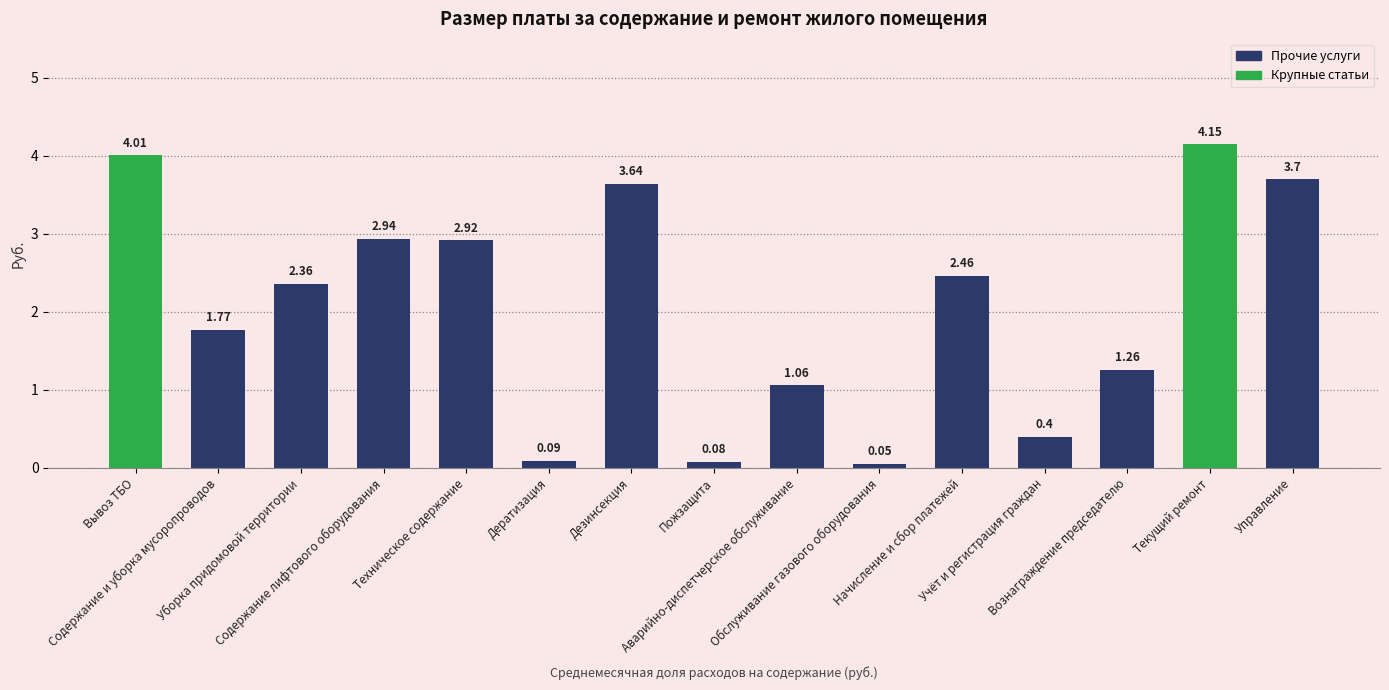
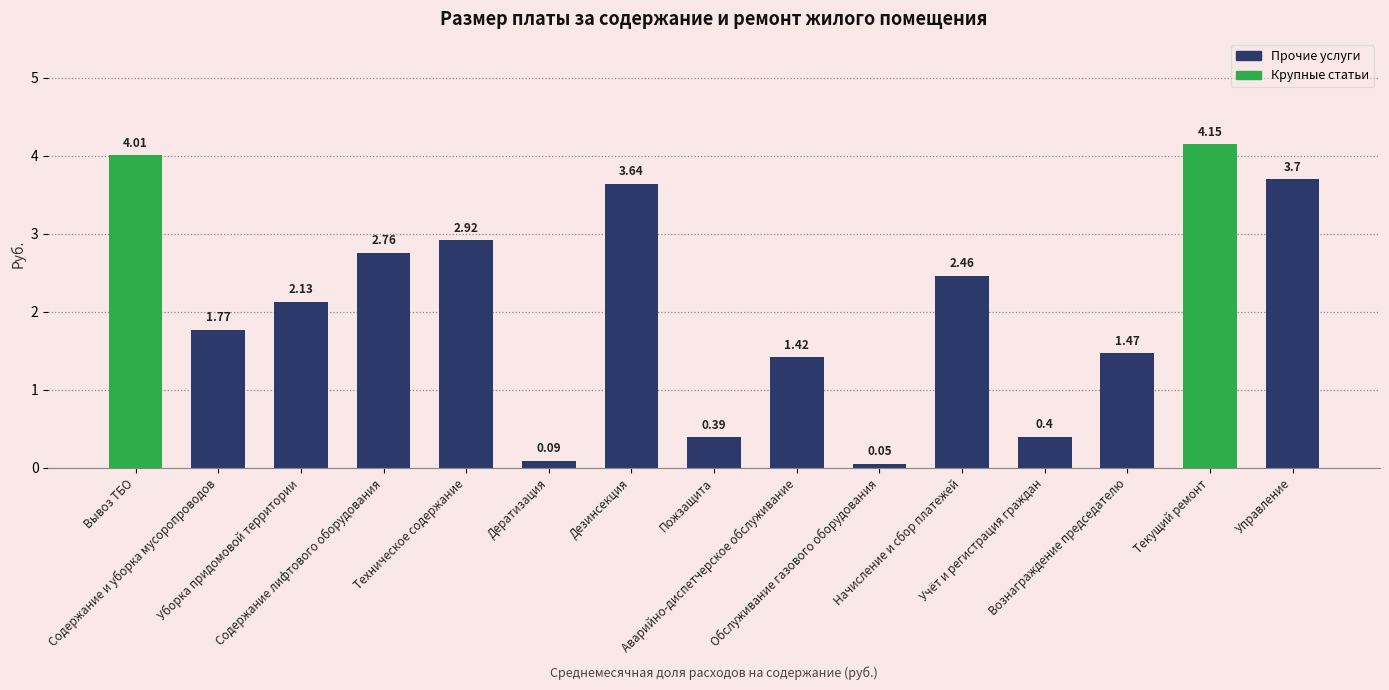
  {
    "Вывоз ТБО": 4.01,
    "Содержание и уборка мусоропроводов": 1.77,
-   "Уборка придомовой территории": 2.36,
-   "Содержание лифтового оборудования": 2.94,
+   "Уборка придомовой территории": 2.13,
+   "Содержание лифтового оборудования": 2.76,
    "Техническое содержание": 2.92,
    "Дератизация": 0.09,
    "Дезинсекция": 3.64,
-   "Пожзащита": 0.08,
-   "Аварийно-диспетчерское обслуживание": 1.06,
+   "Пожзащита": 0.39,
+   "Аварийно-диспетчерское обслуживание": 1.42,
    "Обслуживание газового оборудования": 0.05,
    "Начисление и сбор платежей": 2.46,
    "Учёт и регистрация граждан": 0.4,
-   "Вознаграждение председателю": 1.26,
+   "Вознаграждение председателю": 1.47,
    "Текущий ремонт": 4.15,
    "Управление": 3.7
  }
